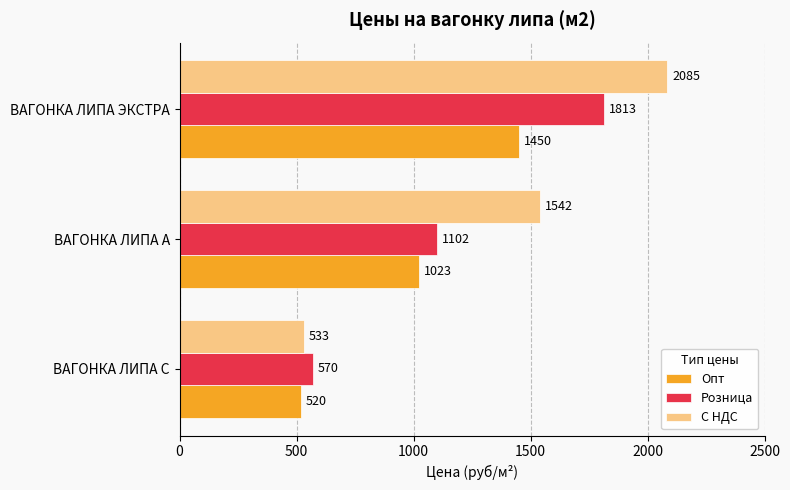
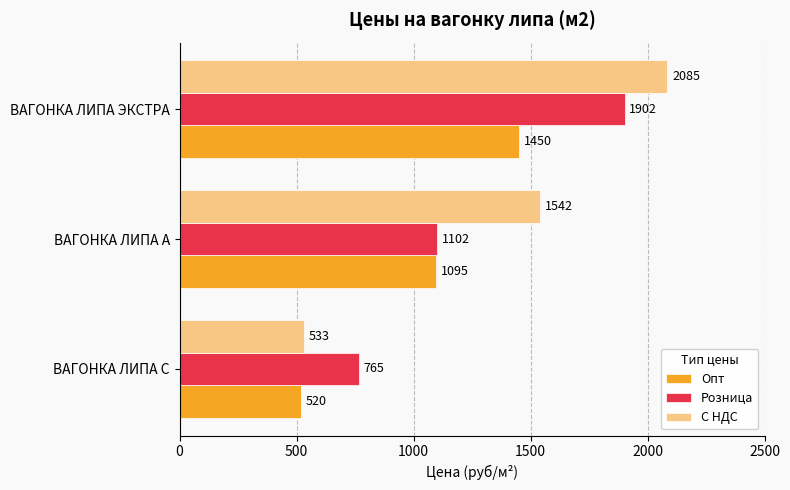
  {
    "Опт": {
      "ВАГОНКА ЛИПА ЭКСТРА": 1450,
-     "ВАГОНКА ЛИПА А": 1023,
+     "ВАГОНКА ЛИПА А": 1095,
      "ВАГОНКА ЛИПА С": 520
    },
    "Розница": {
-     "ВАГОНКА ЛИПА ЭКСТРА": 1813,
+     "ВАГОНКА ЛИПА ЭКСТРА": 1902,
      "ВАГОНКА ЛИПА А": 1102,
-     "ВАГОНКА ЛИПА С": 570
+     "ВАГОНКА ЛИПА С": 765
    },
    "С НДС": {
      "ВАГОНКА ЛИПА ЭКСТРА": 2085,
      "ВАГОНКА ЛИПА А": 1542,
      "ВАГОНКА ЛИПА С": 533
    }
  }
